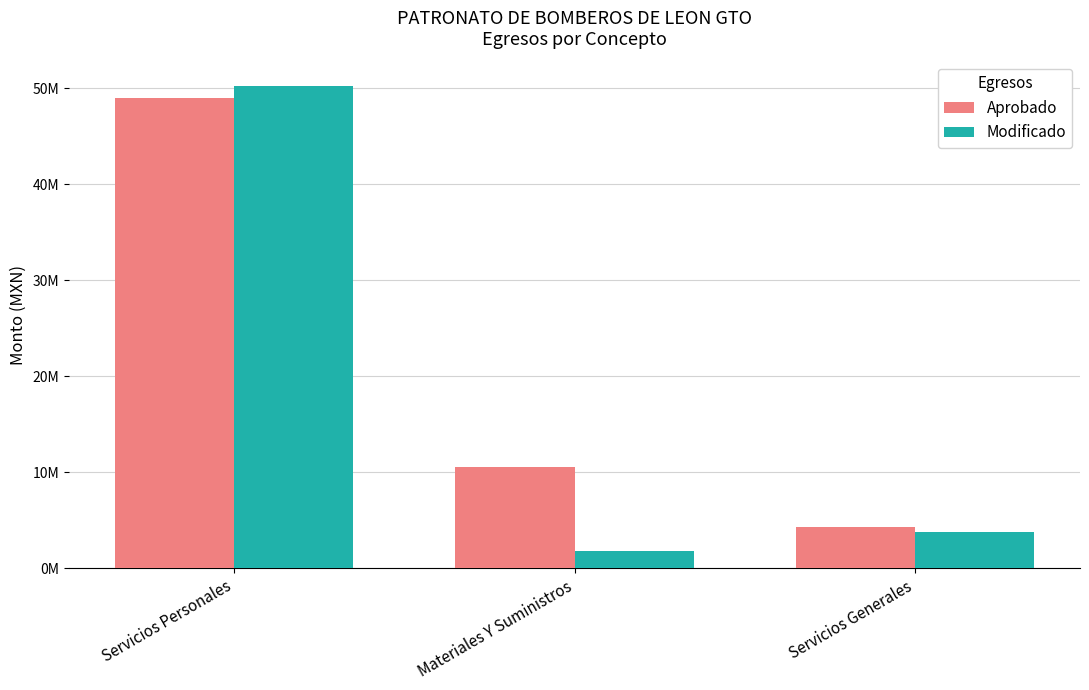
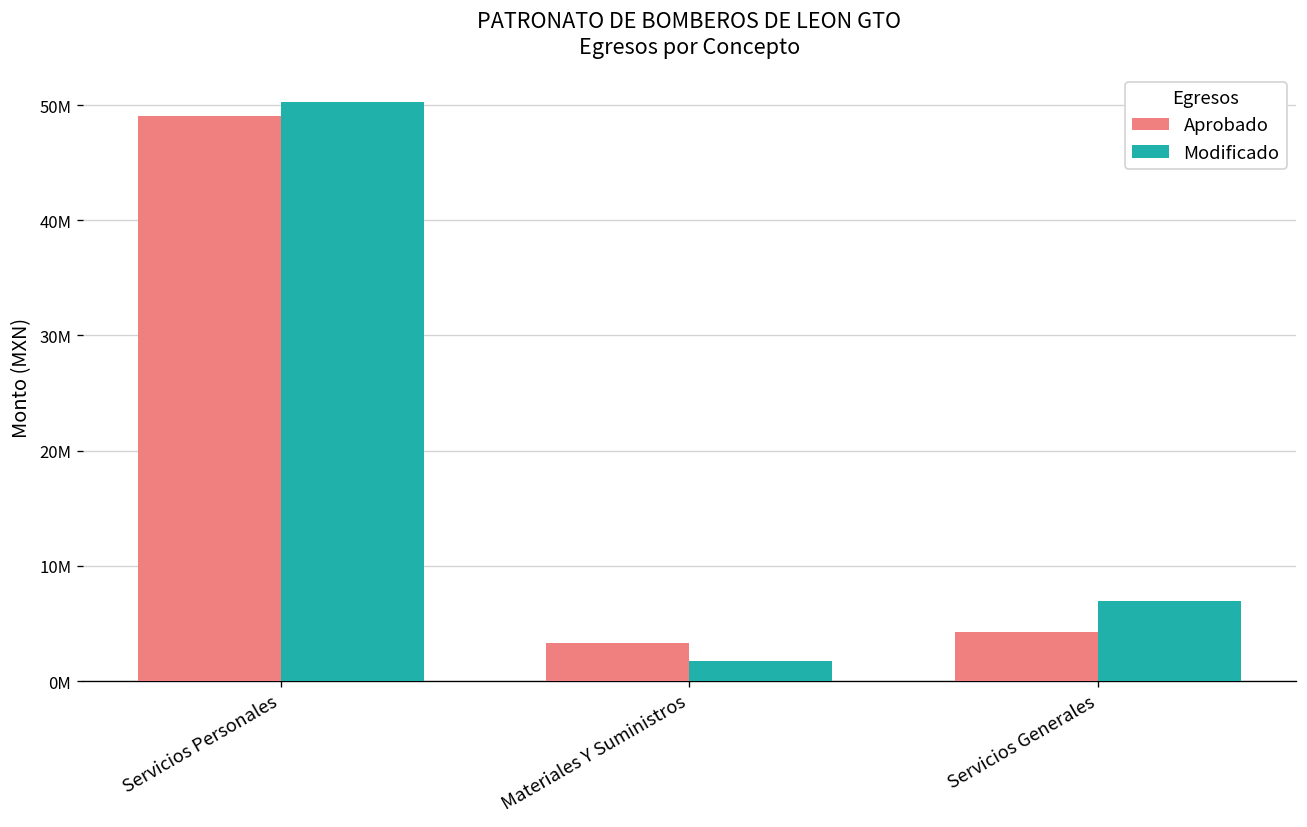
  {
    "Aprobado": {
      "Servicios Personales": 49000000,
-     "Materiales Y Suministros": 11000000,
+     "Materiales Y Suministros": 3000000,
      "Servicios Generales": 4000000
    },
    "Modificado": {
      "Servicios Personales": 50000000,
      "Materiales Y Suministros": 2000000,
-     "Servicios Generales": 4000000
+     "Servicios Generales": 7000000
    }
  }
